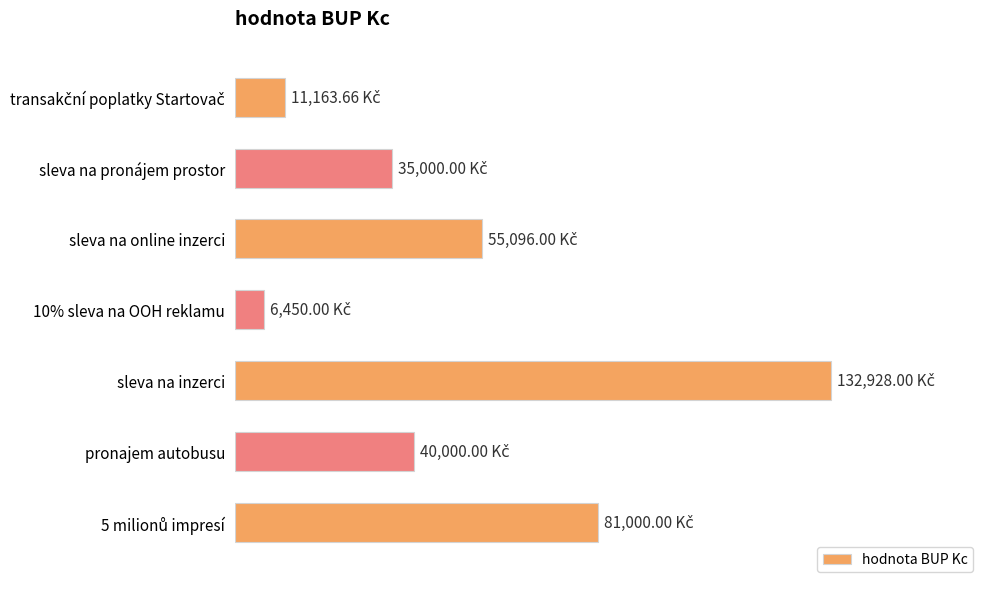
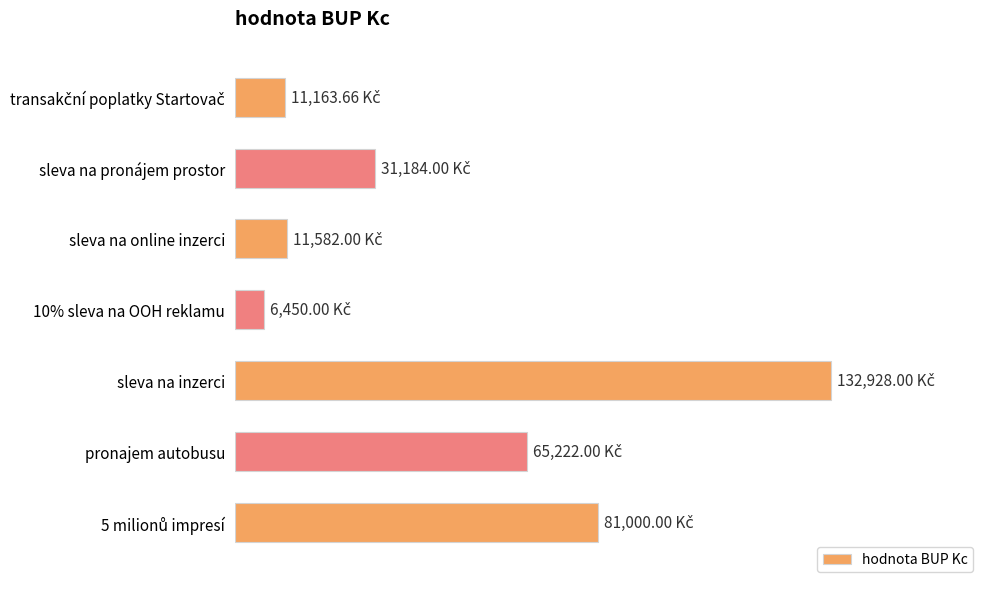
  {
    "transakční poplatky Startovač": "11,163.66",
-   "sleva na pronájem prostor": "35,000.00",
-   "sleva na online inzerci": "55,096.00",
+   "sleva na pronájem prostor": "31,184.00",
+   "sleva na online inzerci": "11,582.00",
    "10% sleva na OOH reklamu": "6,450.00",
    "sleva na inzerci": "132,928.00",
-   "pronajem autobusu": "40,000.00",
+   "pronajem autobusu": "65,222.00",
    "5 milionů impresí": "81,000.00"
  }
